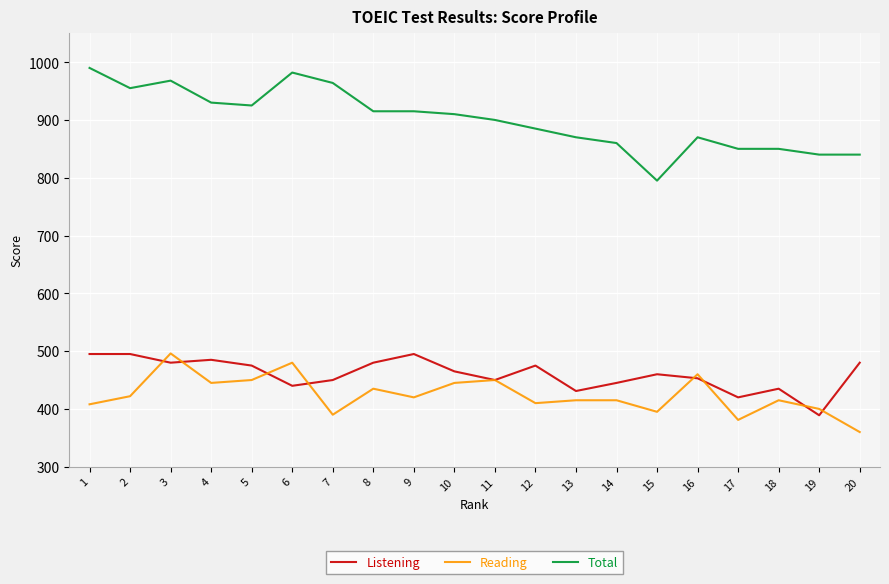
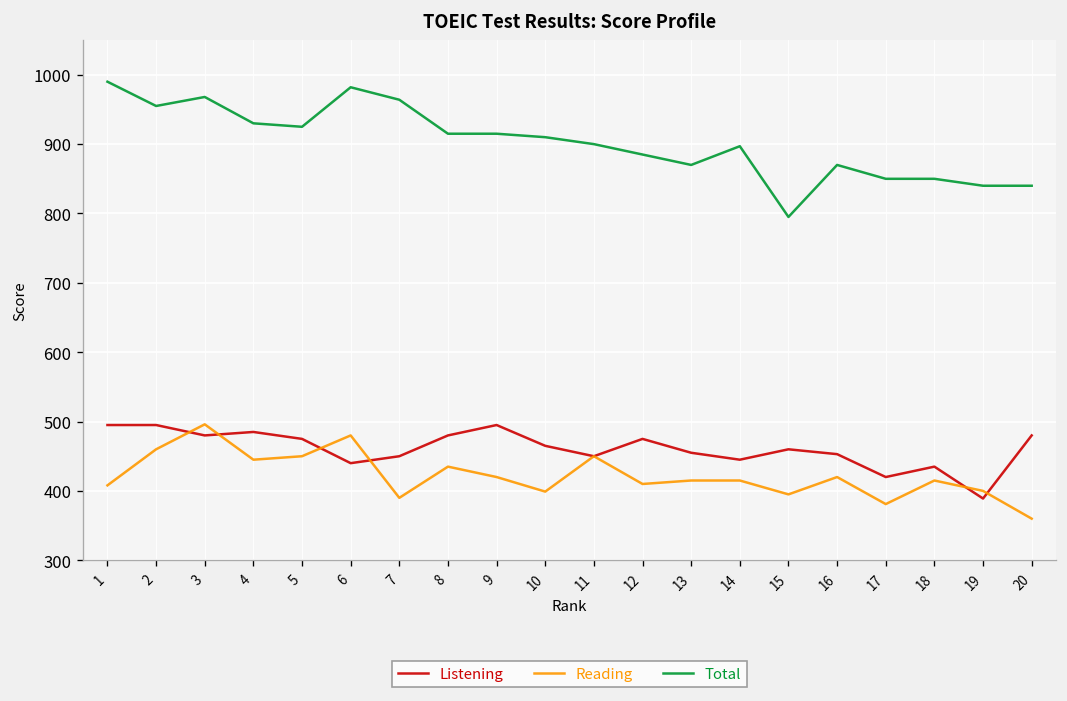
  {
    "Listening": {
      "1": 500,
      "2": 500,
      "3": 480,
      "4": 490,
      "5": 480,
      "6": 440,
      "7": 450,
      "8": 480,
      "9": 500,
      "10": 470,
      "12": 480,
-     "13": 430,
+     "13": 460,
      "14": 450,
      "15": 460,
      "16": 450,
      "17": 420,
      "18": 440,
      "19": 390,
      "20": 480
    },
    "Reading": {
      "1": 410,
-     "2": 420,
+     "2": 460,
      "3": 500,
      "4": 450,
      "5": 450,
      "6": 480,
      "7": 390,
      "8": 440,
      "9": 420,
-     "10": 450,
+     "10": 400,
      "12": 410,
      "13": 420,
      "14": 420,
      "15": 400,
-     "16": 460,
+     "16": 420,
      "17": 380,
      "18": 420,
      "19": 400,
      "20": 360
    },
    "Total": {
      "1": 990,
      "2": 960,
      "3": 970,
      "4": 930,
      "5": 930,
      "6": 980,
      "7": 960,
      "8": 920,
      "9": 920,
      "10": 910,
      "11": 900,
      "12": 890,
      "13": 870,
-     "14": 860,
+     "14": 900,
      "15": 800,
      "16": 870,
      "17": 850,
      "18": 850,
      "19": 840,
      "20": 840
    }
  }
